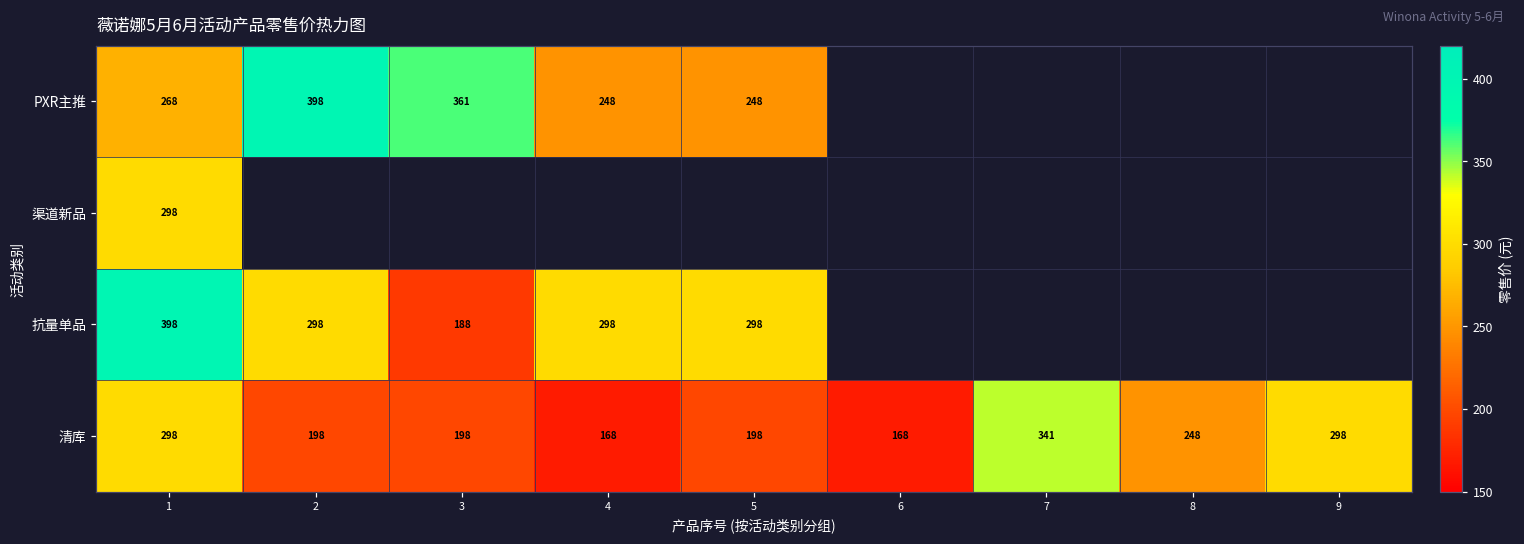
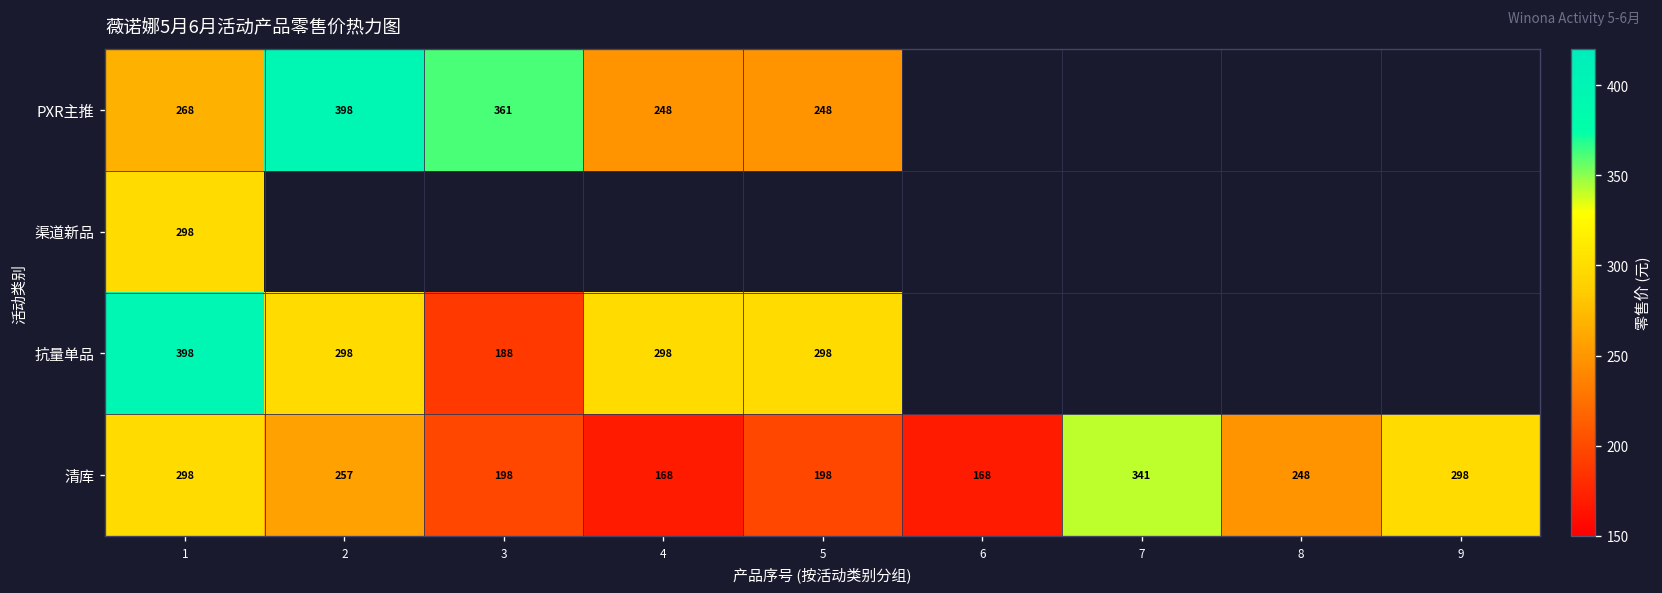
  {
    "PXR主推": {
      "1": 268,
      "2": 398,
      "3": 361,
      "4": 248,
      "5": 248
    },
    "渠道新品": {
      "1": 298
    },
    "抗量单品": {
      "1": 398,
      "2": 298,
      "3": 188,
      "4": 298,
      "5": 298
    },
    "清库": {
      "1": 298,
-     "2": 198,
+     "2": 257,
      "3": 198,
      "4": 168,
      "5": 198,
      "6": 168,
      "7": 341,
      "8": 248,
      "9": 298
    }
  }
